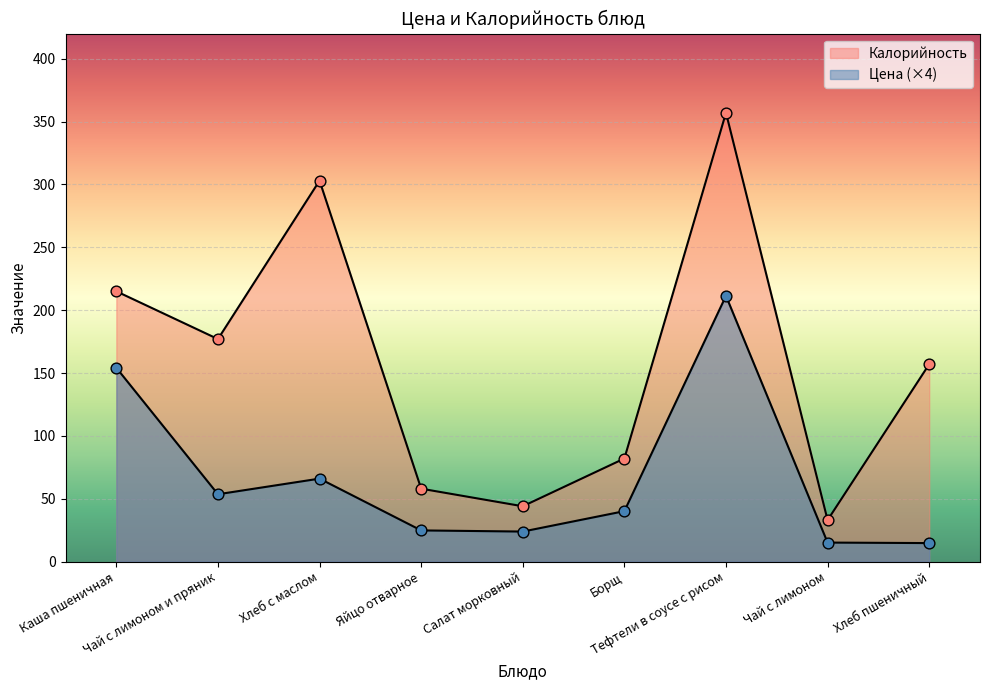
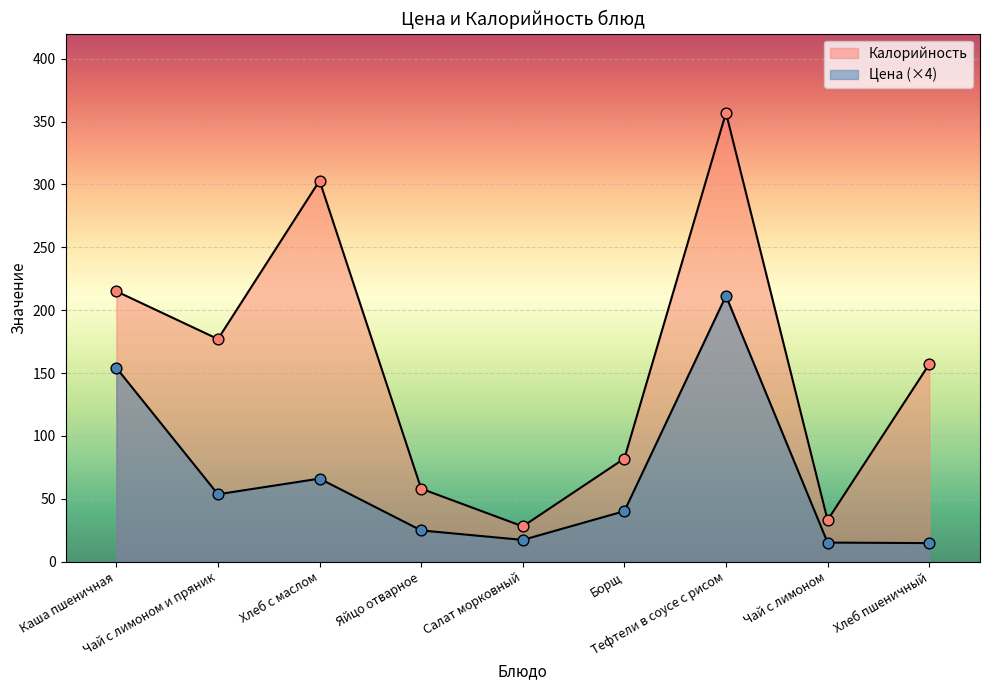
  {
    "Калорийность": {
      "Каша пшеничная": 215,
      "Чай с лимоном и пряник": 177,
      "Хлеб с маслом": 303,
      "Яйцо отварное": 58,
-     "Салат морковный": 44,
+     "Салат морковный": 28,
      "Борщ": 82,
      "Тефтели в соусе с рисом": 357,
      "Чай с лимоном": 33,
      "Хлеб пшеничный": 157
    },
    "Цена (×4)": {
      "Каша пшеничная": 154,
      "Чай с лимоном и пряник": 54,
      "Хлеб с маслом": 66,
      "Яйцо отварное": 25,
-     "Салат морковный": 24,
+     "Салат морковный": 17,
      "Борщ": 40,
      "Тефтели в соусе с рисом": 211,
      "Чай с лимоном": 15,
      "Хлеб пшеничный": 15
    }
  }
